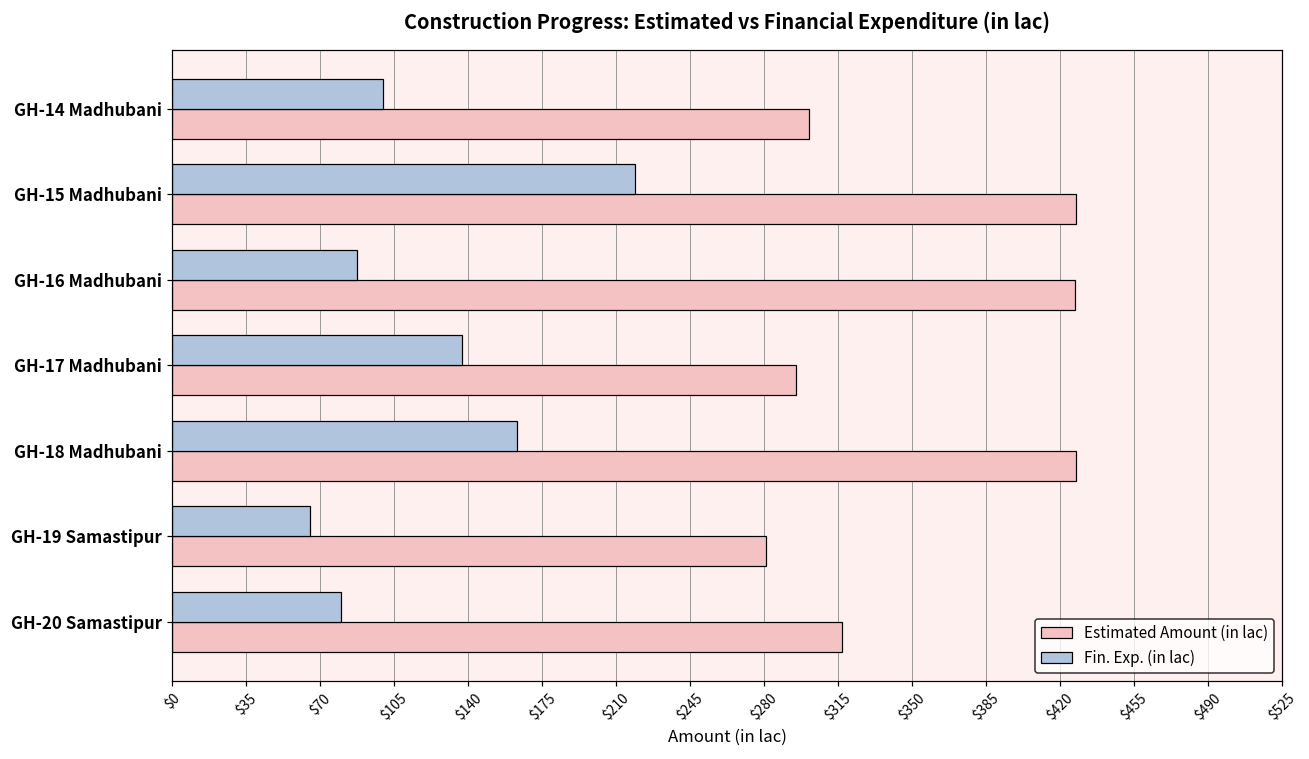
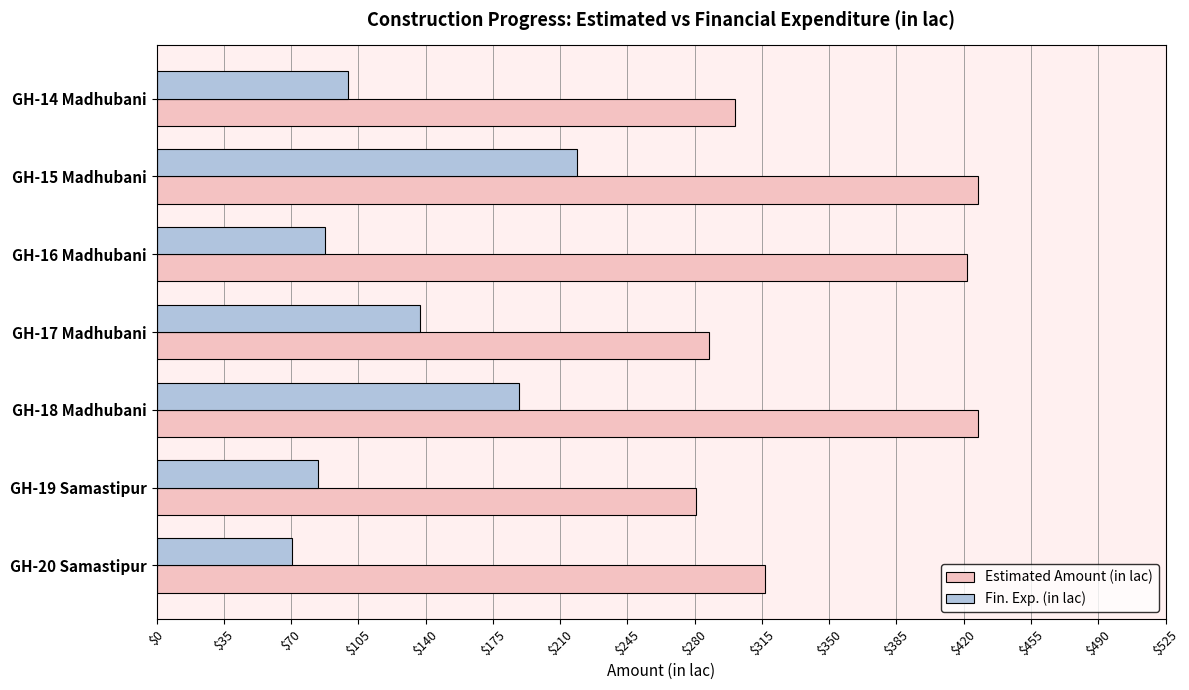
  {
    "Estimated Amount (in lac)": {
      "GH-14 Madhubani": "$301",
      "GH-15 Madhubani": "$427",
-     "GH-16 Madhubani": "$427",
-     "GH-17 Madhubani": "$295",
+     "GH-16 Madhubani": "$422",
+     "GH-17 Madhubani": "$287",
      "GH-18 Madhubani": "$428",
      "GH-19 Samastipur": "$281",
      "GH-20 Samastipur": "$317"
    },
    "Fin. Exp. (in lac)": {
      "GH-14 Madhubani": "$100",
      "GH-15 Madhubani": "$219",
      "GH-16 Madhubani": "$87",
      "GH-17 Madhubani": "$137",
-     "GH-18 Madhubani": "$163",
-     "GH-19 Samastipur": "$65",
-     "GH-20 Samastipur": "$80"
+     "GH-18 Madhubani": "$188",
+     "GH-19 Samastipur": "$84",
+     "GH-20 Samastipur": "$71"
    }
  }
